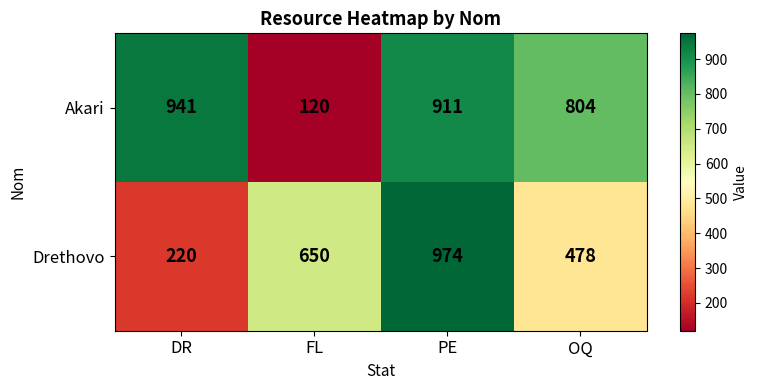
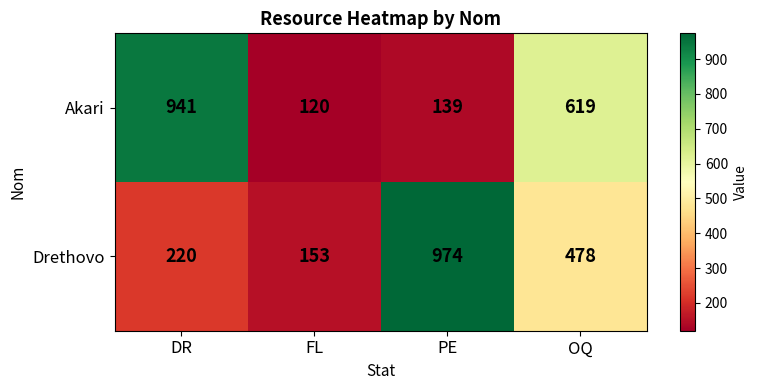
  {
    "Akari": {
      "DR": 941,
      "FL": 120,
-     "PE": 911,
-     "OQ": 804
+     "PE": 139,
+     "OQ": 619
    },
    "Drethovo": {
      "DR": 220,
-     "FL": 650,
+     "FL": 153,
      "PE": 974,
      "OQ": 478
    }
  }
